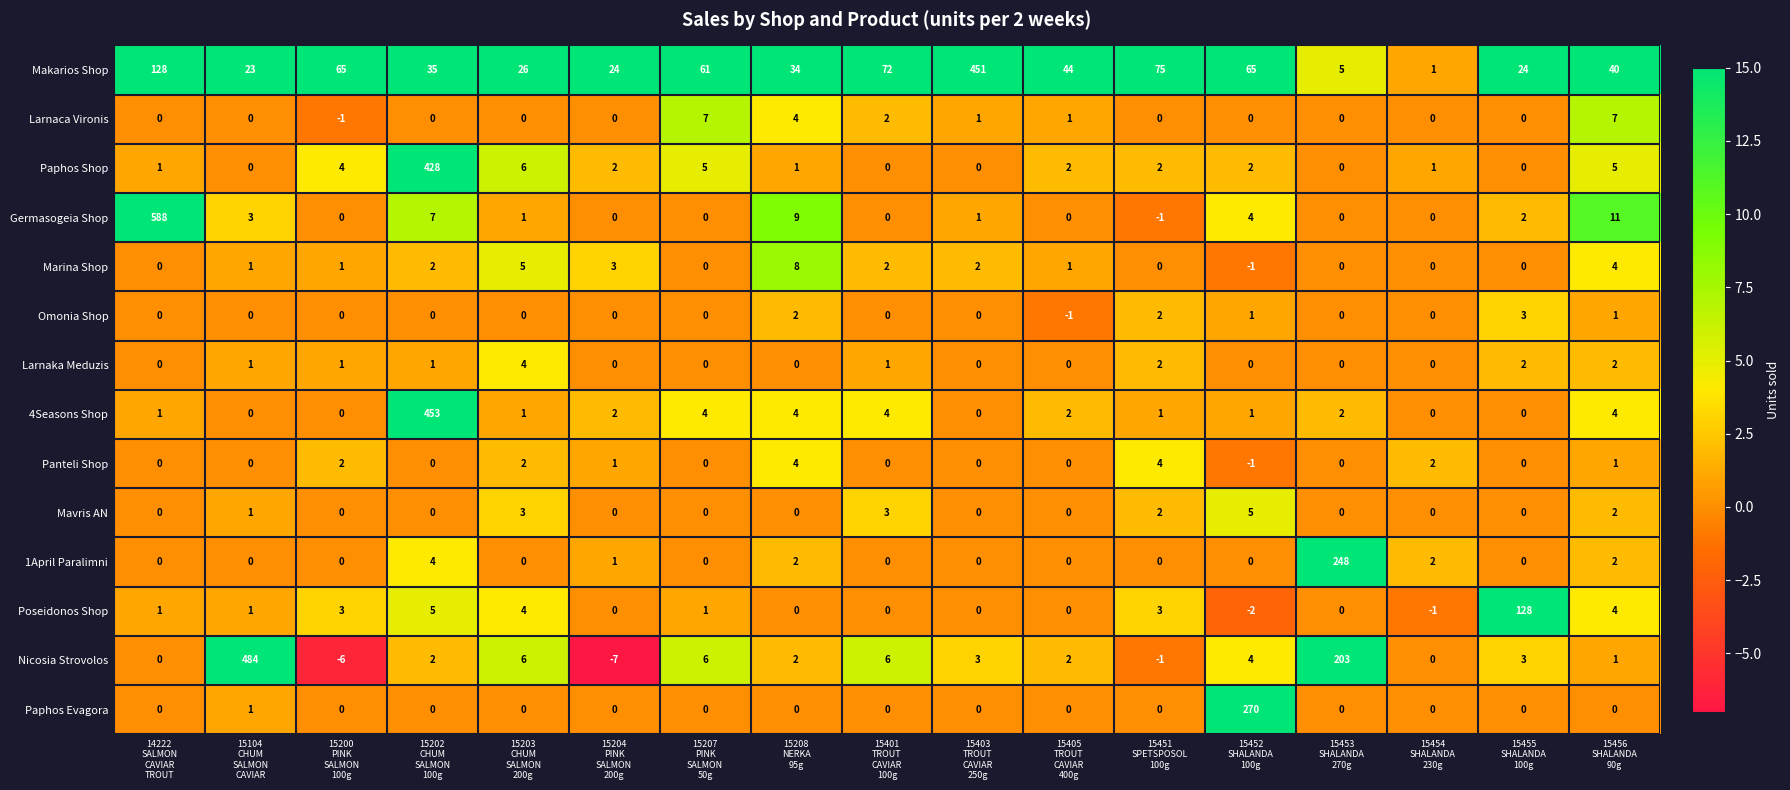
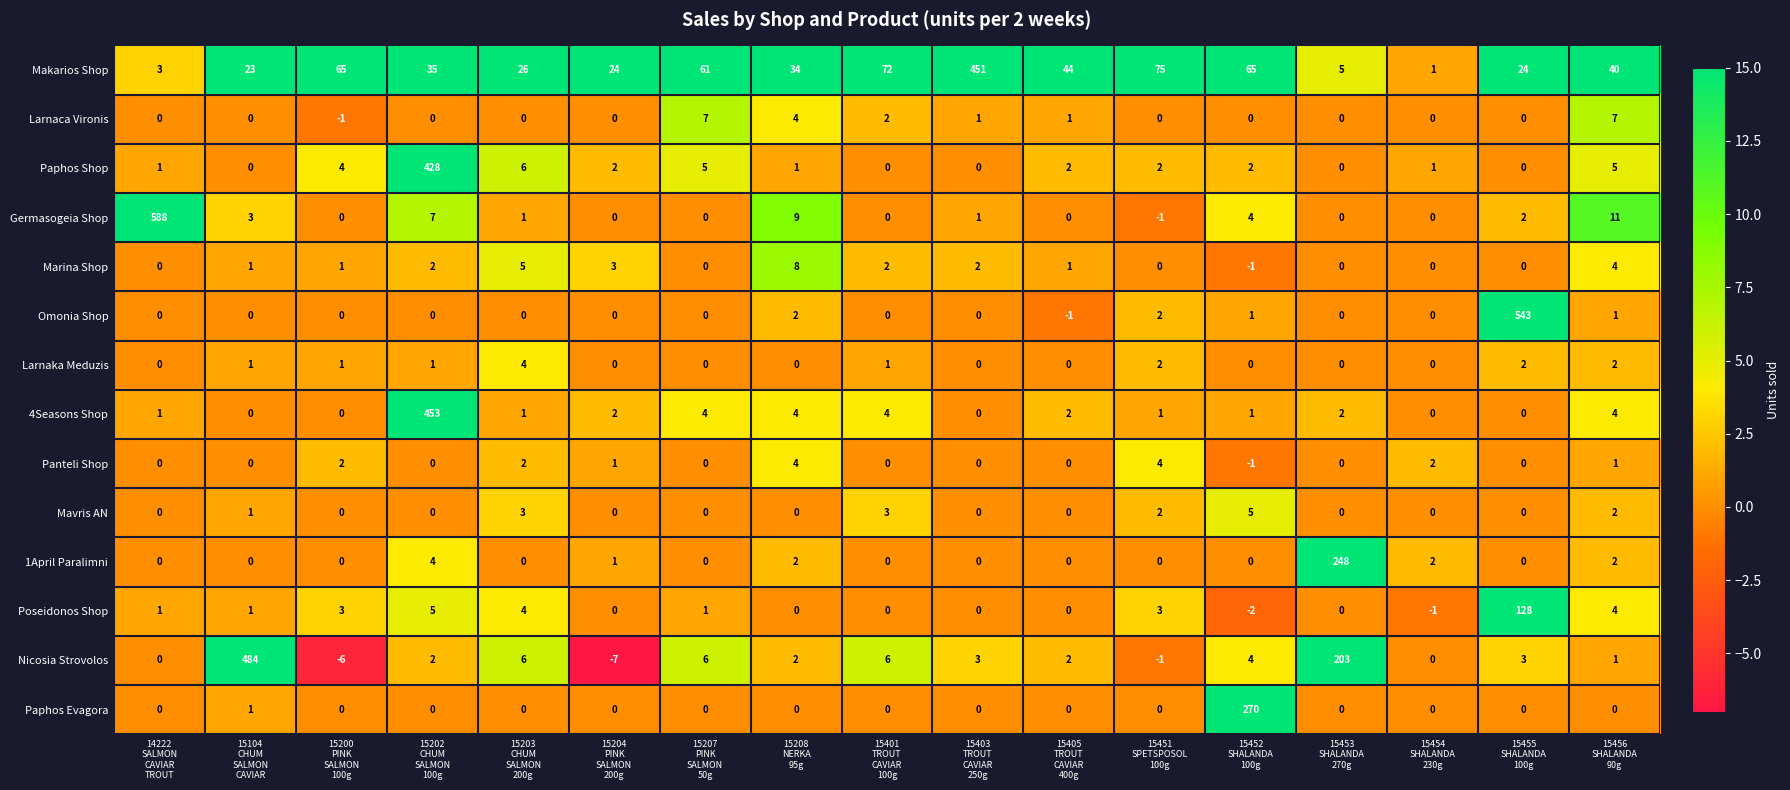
  {
    "Makarios Shop": {
-     "14222 SALMON CAVIAR TROUT": 128,
+     "14222 SALMON CAVIAR TROUT": 3,
      "15104 CHUM SALMON CAVIAR": 23,
      "15200 PINK SALMON 100g": 65,
      "15202 CHUM SALMON 100g": 35,
      "15203 CHUM SALMON 200g": 26,
      "15204 PINK SALMON 200g": 24,
      "15207 PINK SALMON 50g": 61,
      "15208 NERKA 95g": 34,
      "15401 TROUT CAVIAR 100g": 72,
      "15403 TROUT CAVIAR 250g": 451,
      "15405 TROUT CAVIAR 400g": 44,
      "15451 SPETSPOSOL 100g": 75,
      "15452 SHALANDA 100g": 65,
      "15453 SHALANDA 270g": 5,
      "15454 SHALANDA 230g": 1,
      "15455 SHALANDA 100g": 24,
      "15456 SHALANDA 90g": 40
    },
    "Omonia Shop": {
      "14222 SALMON CAVIAR TROUT": 0,
      "15104 CHUM SALMON CAVIAR": 0,
      "15200 PINK SALMON 100g": 0,
      "15202 CHUM SALMON 100g": 0,
      "15203 CHUM SALMON 200g": 0,
      "15204 PINK SALMON 200g": 0,
      "15207 PINK SALMON 50g": 0,
      "15208 NERKA 95g": 2,
      "15401 TROUT CAVIAR 100g": 0,
      "15403 TROUT CAVIAR 250g": 0,
      "15405 TROUT CAVIAR 400g": -1,
      "15451 SPETSPOSOL 100g": 2,
      "15452 SHALANDA 100g": 1,
      "15453 SHALANDA 270g": 0,
      "15454 SHALANDA 230g": 0,
-     "15455 SHALANDA 100g": 3,
+     "15455 SHALANDA 100g": 543,
      "15456 SHALANDA 90g": 1
    }
  }
